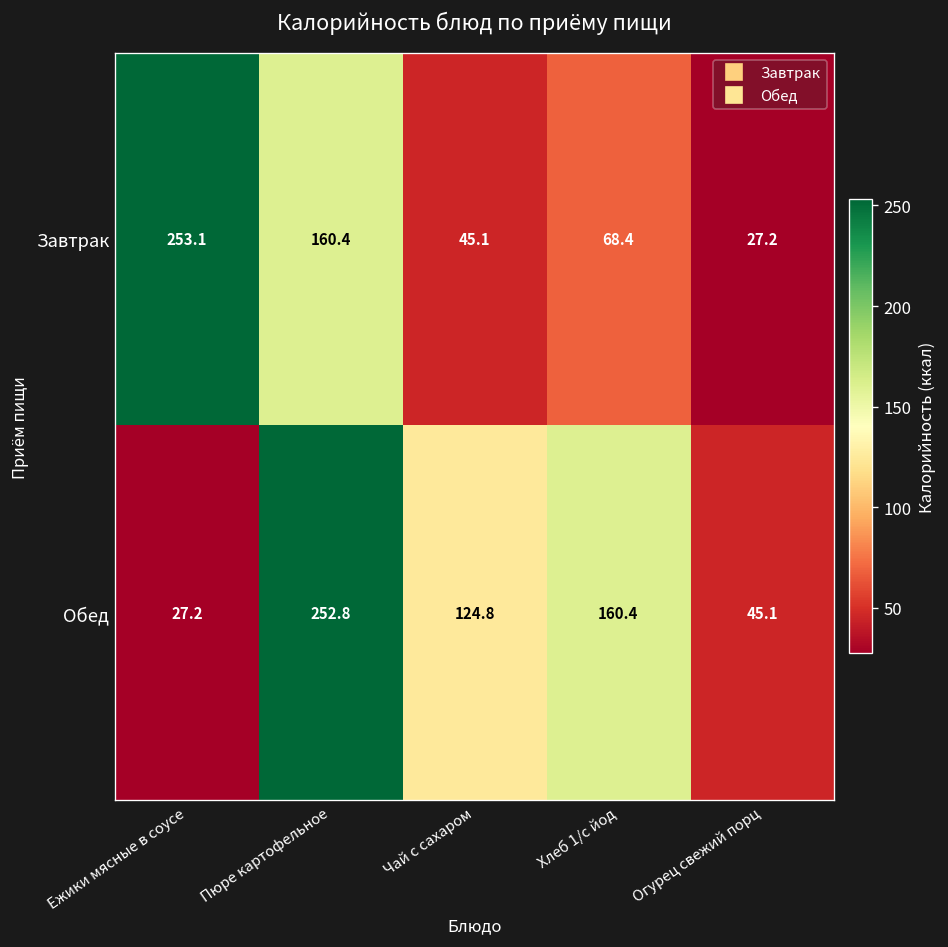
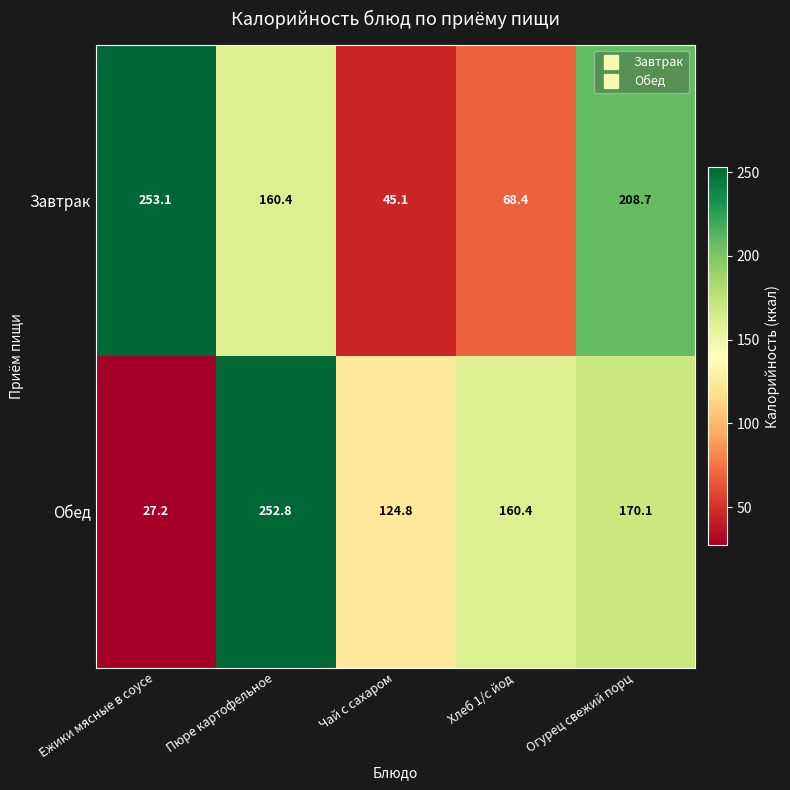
  {
    "Завтрак": {
      "Ежики мясные в соусе": 253.1,
      "Пюре картофельное": 160.4,
      "Чай с сахаром": 45.1,
      "Хлеб 1/с йод": 68.4,
-     "Огурец свежий порц": 27.2
+     "Огурец свежий порц": 208.7
    },
    "Обед": {
      "Ежики мясные в соусе": 27.2,
      "Пюре картофельное": 252.8,
      "Чай с сахаром": 124.8,
      "Хлеб 1/с йод": 160.4,
-     "Огурец свежий порц": 45.1
+     "Огурец свежий порц": 170.1
    }
  }
